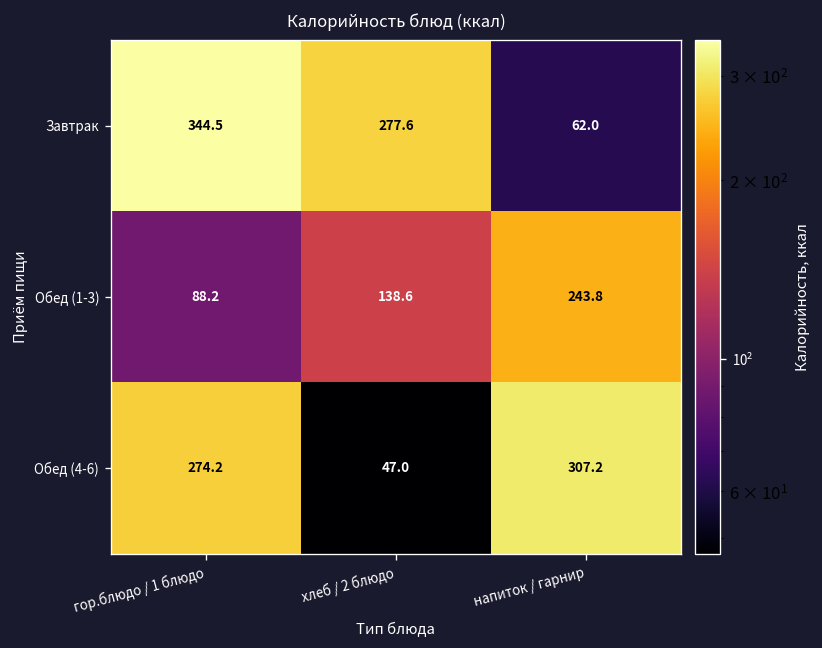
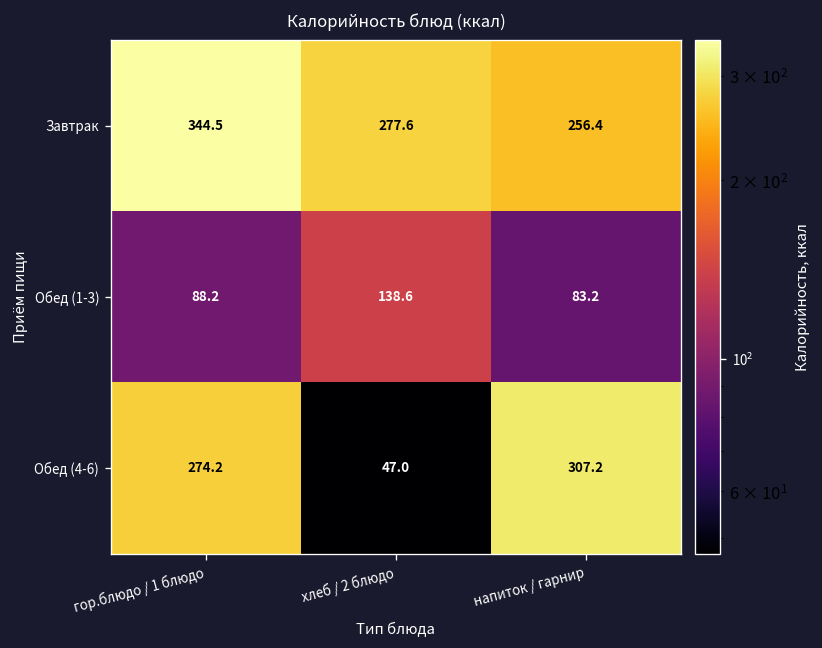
  {
    "Завтрак": {
      "гор.блюдо / 1 блюдо": 344.5,
      "хлеб / 2 блюдо": 277.6,
-     "напиток / гарнир": 62.0
+     "напиток / гарнир": 256.4
    },
    "Обед (1-3)": {
      "гор.блюдо / 1 блюдо": 88.2,
      "хлеб / 2 блюдо": 138.6,
-     "напиток / гарнир": 243.8
+     "напиток / гарнир": 83.2
    },
    "Обед (4-6)": {
      "гор.блюдо / 1 блюдо": 274.2,
      "хлеб / 2 блюдо": 47.0,
      "напиток / гарнир": 307.2
    }
  }
